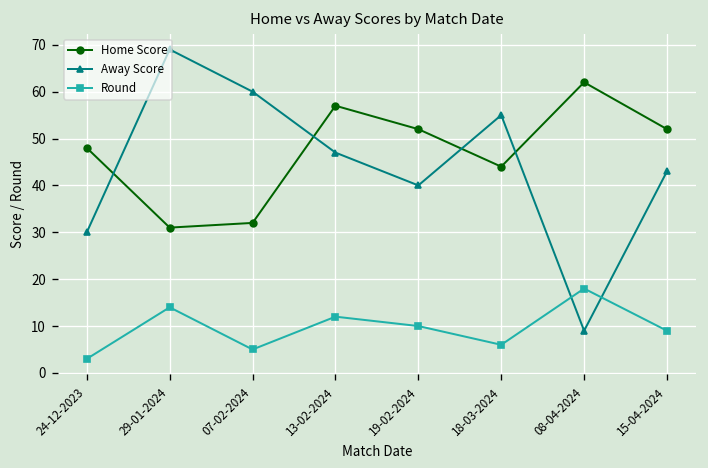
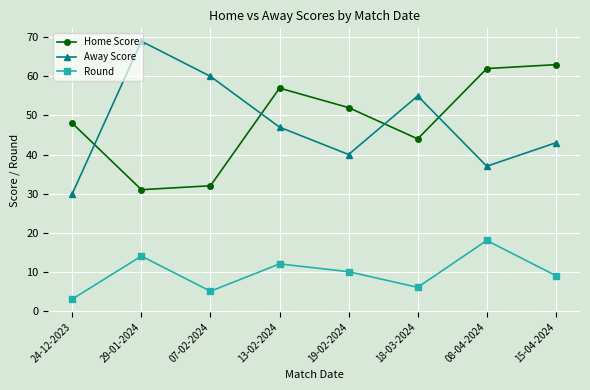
  {
    "Home Score": {
      "24-12-2023": 48,
      "29-01-2024": 31,
      "07-02-2024": 32,
      "13-02-2024": 57,
      "19-02-2024": 52,
      "18-03-2024": 44,
      "08-04-2024": 62,
-     "15-04-2024": 52
+     "15-04-2024": 63
    },
    "Away Score": {
      "24-12-2023": 30,
      "07-02-2024": 60,
      "13-02-2024": 47,
      "19-02-2024": 40,
      "18-03-2024": 55,
-     "08-04-2024": 9,
+     "08-04-2024": 37,
      "15-04-2024": 43
    },
    "Round": {
      "24-12-2023": 3,
      "29-01-2024": 14,
      "07-02-2024": 5,
      "13-02-2024": 12,
      "19-02-2024": 10,
      "18-03-2024": 6,
      "08-04-2024": 18,
      "15-04-2024": 9
    }
  }
